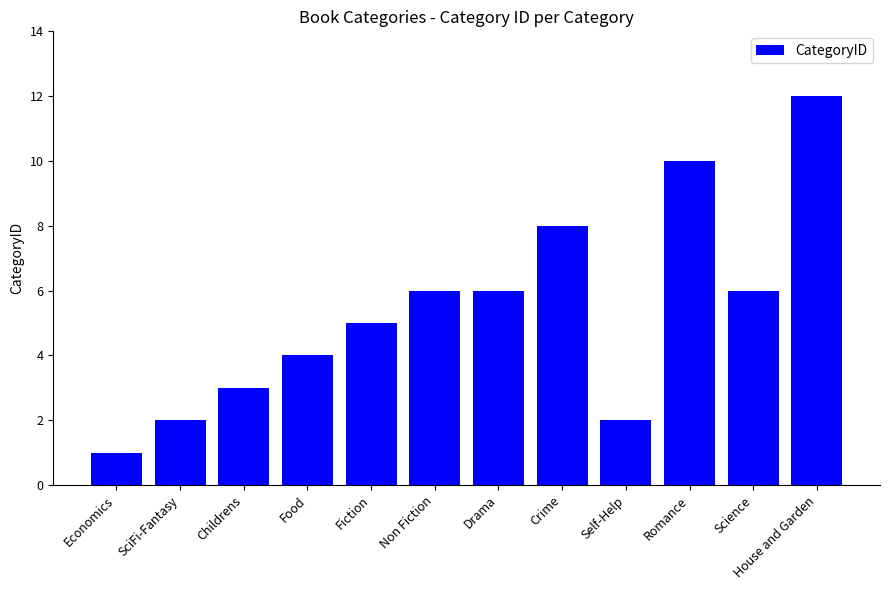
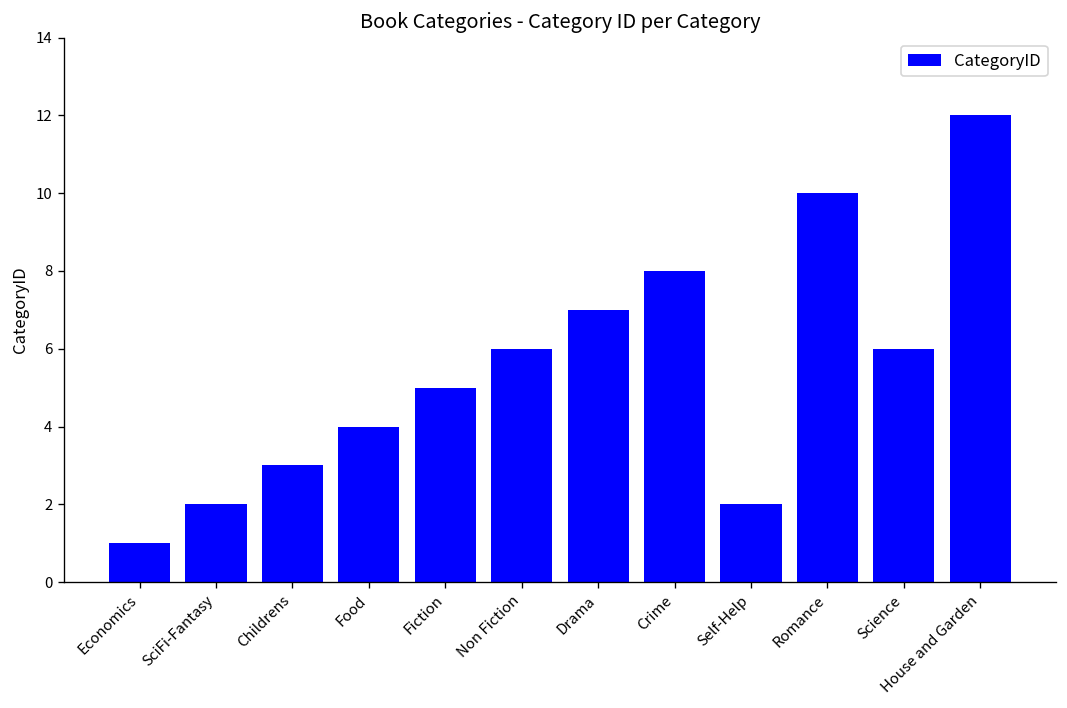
  {
    "Economics": 1,
    "SciFi-Fantasy": 2,
    "Childrens": 3,
    "Food": 4,
    "Fiction": 5,
    "Non Fiction": 6,
-   "Drama": 6,
+   "Drama": 7,
    "Crime": 8,
    "Self-Help": 2,
    "Romance": 10,
    "Science": 6,
    "House and Garden": 12
  }
